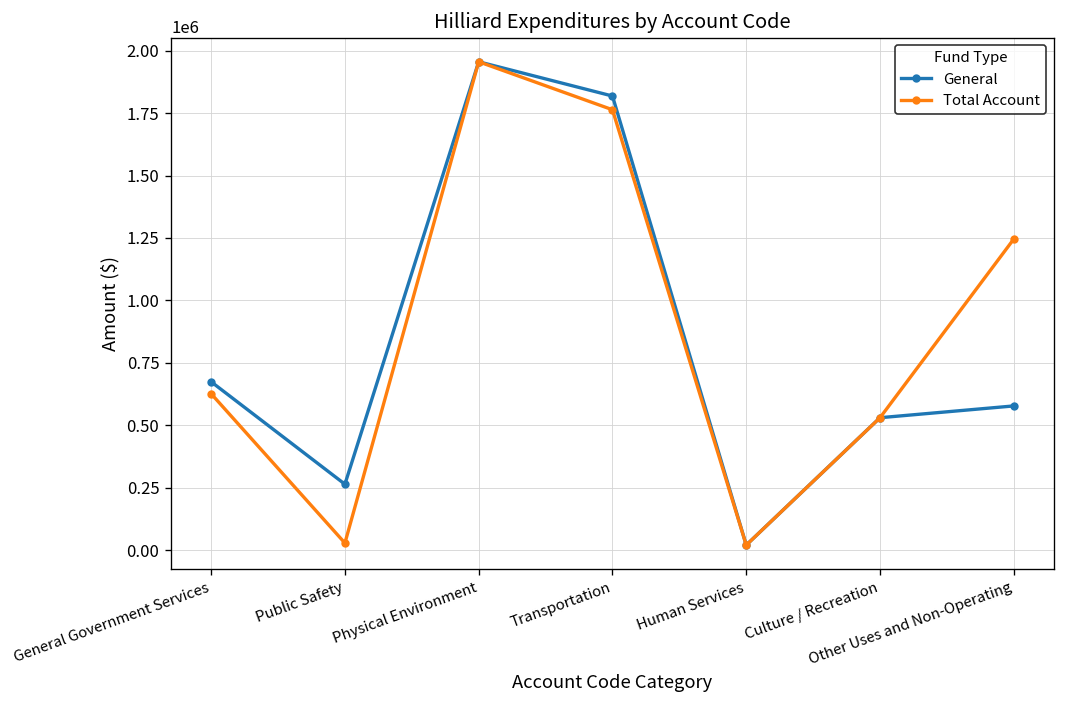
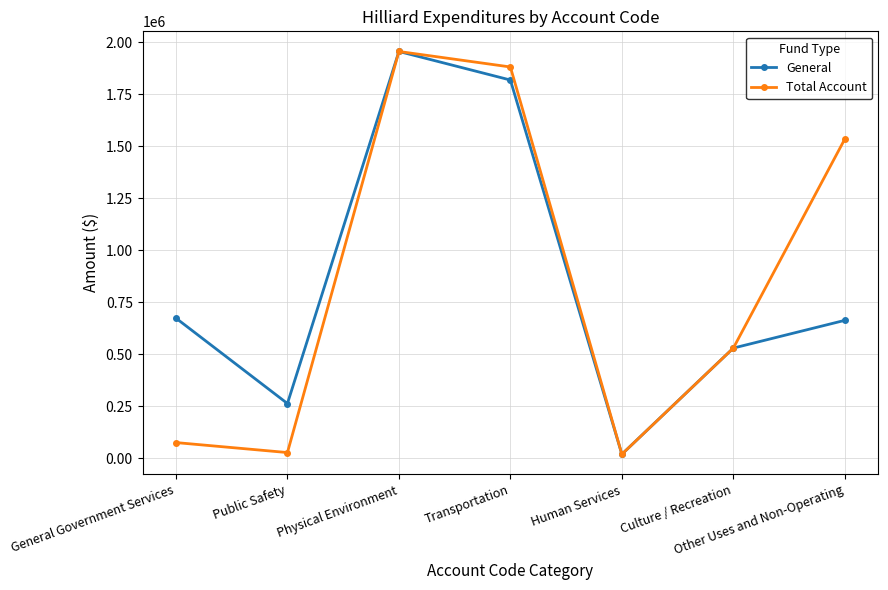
  {
    "General": {
      "General Government Services": 670000,
      "Public Safety": 260000,
      "Transportation": 1820000,
-     "Other Uses and Non-Operating": 580000
+     "Other Uses and Non-Operating": 660000
    },
    "Total Account": {
-     "General Government Services": 630000,
+     "General Government Services": 80000,
      "Public Safety": 30000,
-     "Transportation": 1760000,
-     "Other Uses and Non-Operating": 1250000
+     "Transportation": 1880000,
+     "Other Uses and Non-Operating": 1530000
    }
  }
